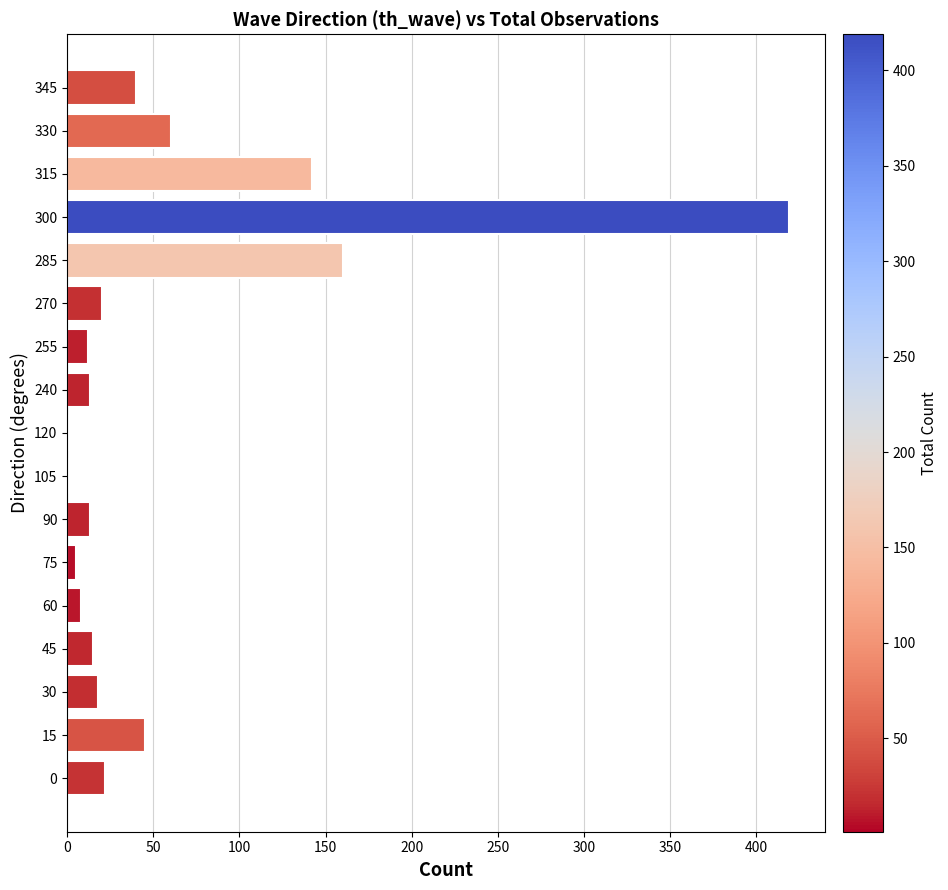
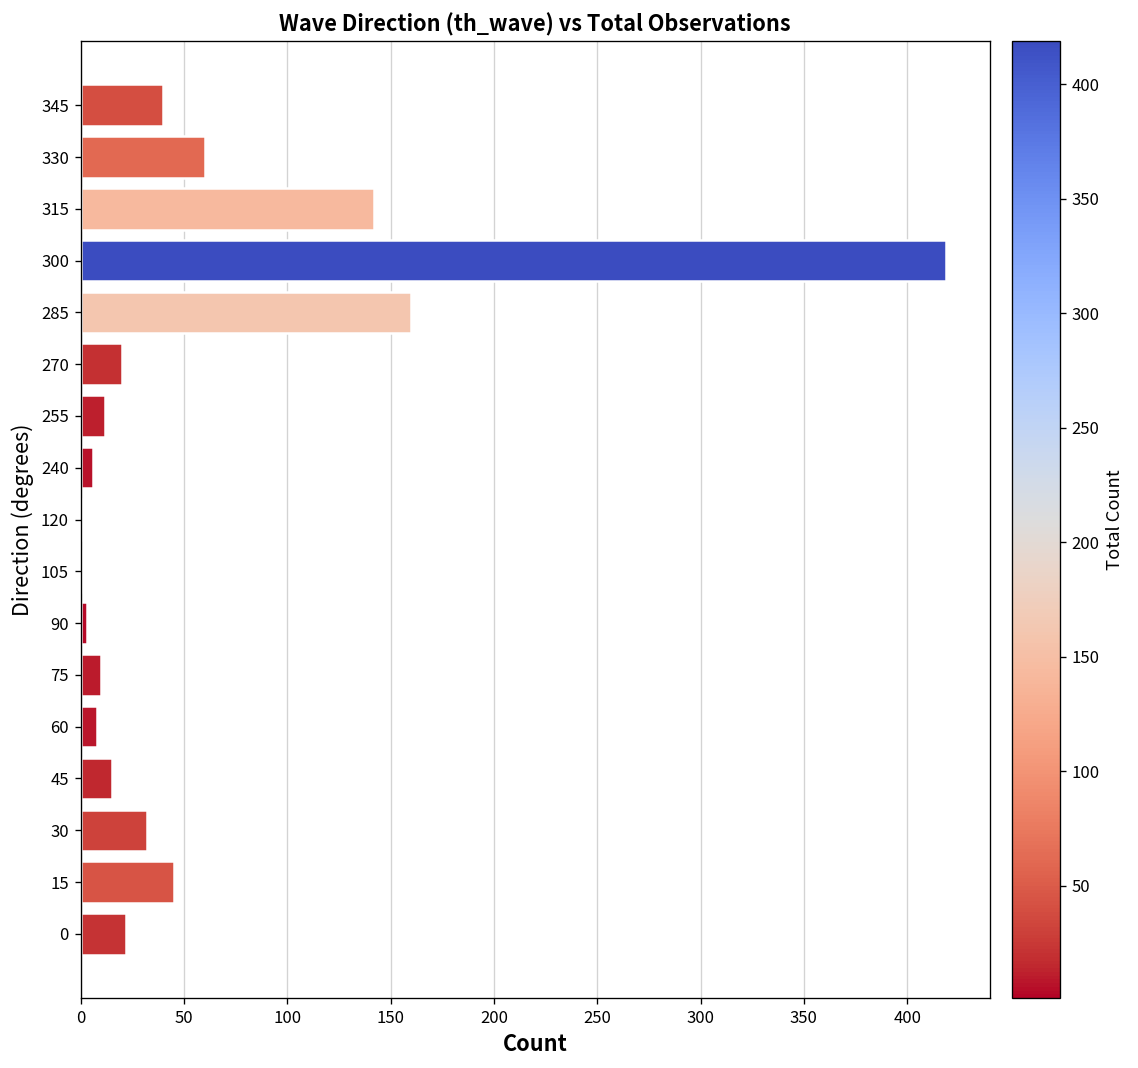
  {
    "345": 40,
    "330": 60,
    "315": 142,
    "300": 419,
    "285": 160,
    "270": 20,
    "255": 12,
-   "240": 13,
-   "90": 13,
-   "75": 5,
+   "240": 6,
+   "90": 3,
+   "75": 10,
    "60": 8,
    "45": 15,
-   "30": 18,
+   "30": 32,
    "15": 45,
    "0": 22
  }
